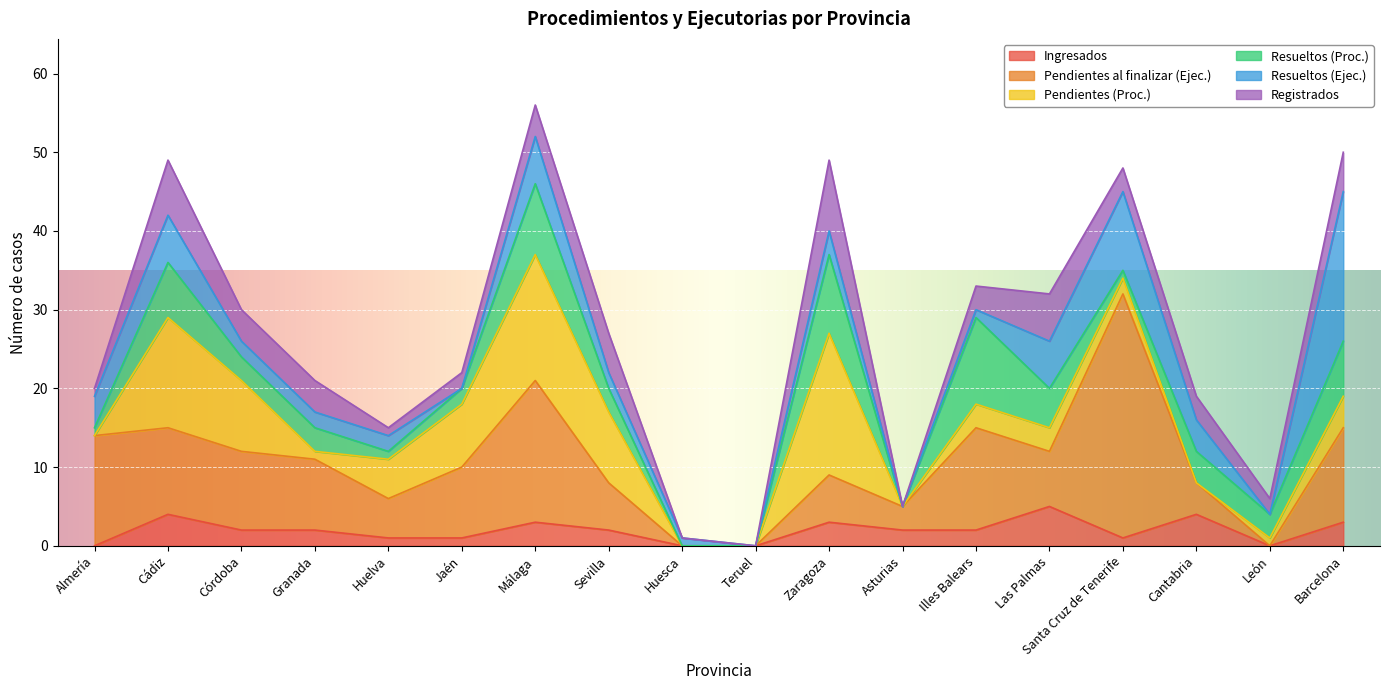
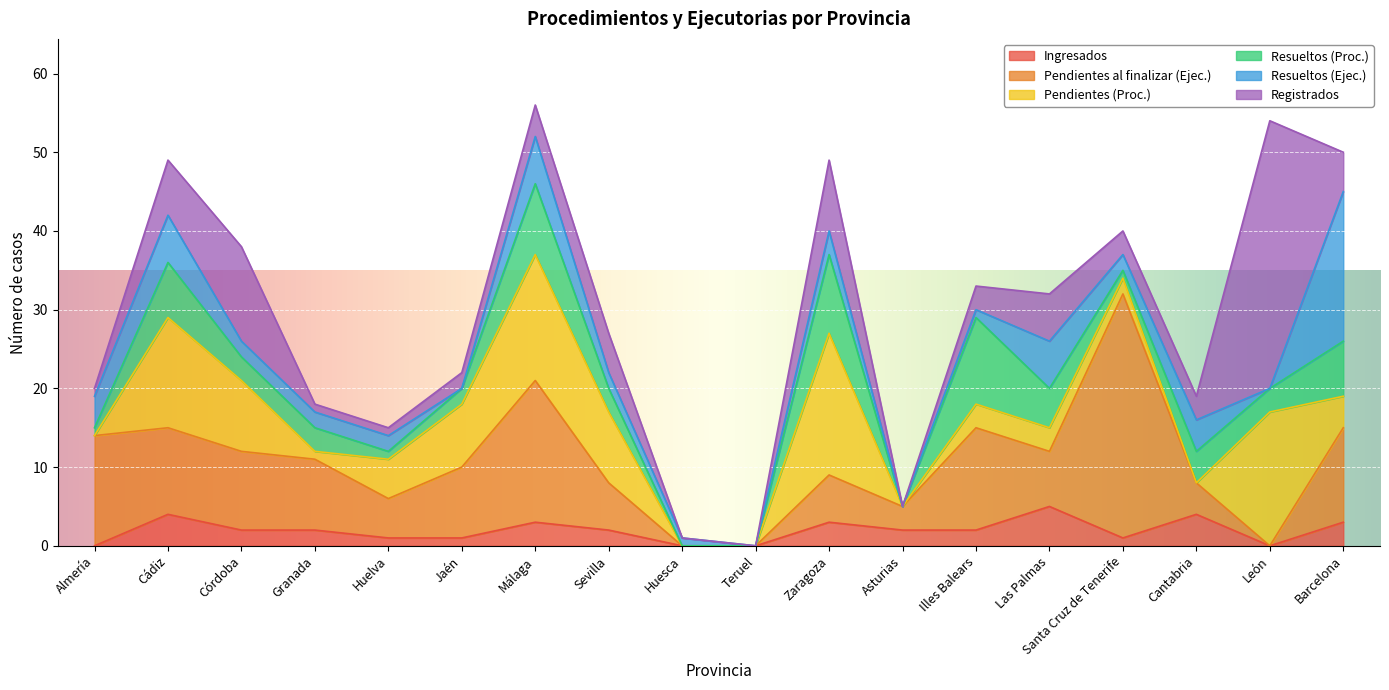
  {
    "Pendientes (Proc.)": {
      "Cádiz": 14,
      "Córdoba": 9,
      "Granada": 1,
      "Huelva": 5,
      "Jaén": 8,
      "Málaga": 16,
      "Sevilla": 9,
      "Zaragoza": 18,
      "Illes Balears": 3,
      "Las Palmas": 3,
      "Santa Cruz de Tenerife": 2,
-     "León": 1,
+     "León": 17,
      "Barcelona": 4
    },
    "Resueltos (Proc.)": {
      "Almería": 1,
      "Cádiz": 7,
      "Córdoba": 3,
      "Granada": 3,
      "Huelva": 1,
      "Málaga": 9,
      "Sevilla": 3,
      "Zaragoza": 10,
      "Illes Balears": 11,
      "Las Palmas": 5,
      "Santa Cruz de Tenerife": 1,
      "Cantabria": 4,
      "Barcelona": 7
    },
    "Resueltos (Ejec.)": {
      "Almería": 4,
      "Cádiz": 6,
      "Córdoba": 2,
      "Granada": 2,
      "Huelva": 2,
      "Málaga": 6,
      "Sevilla": 2,
      "Zaragoza": 3,
      "Illes Balears": 1,
      "Las Palmas": 6,
-     "Santa Cruz de Tenerife": 10,
+     "Santa Cruz de Tenerife": 2,
      "Cantabria": 4,
      "Barcelona": 19
    },
    "Registrados": {
      "Almería": 1,
      "Cádiz": 7,
-     "Córdoba": 4,
-     "Granada": 4,
+     "Córdoba": 12,
+     "Granada": 1,
      "Huelva": 1,
      "Jaén": 2,
      "Málaga": 4,
      "Sevilla": 5,
      "Zaragoza": 9,
      "Illes Balears": 3,
      "Las Palmas": 6,
      "Santa Cruz de Tenerife": 3,
      "Cantabria": 3,
-     "León": 2,
+     "León": 34,
      "Barcelona": 5
    }
  }
